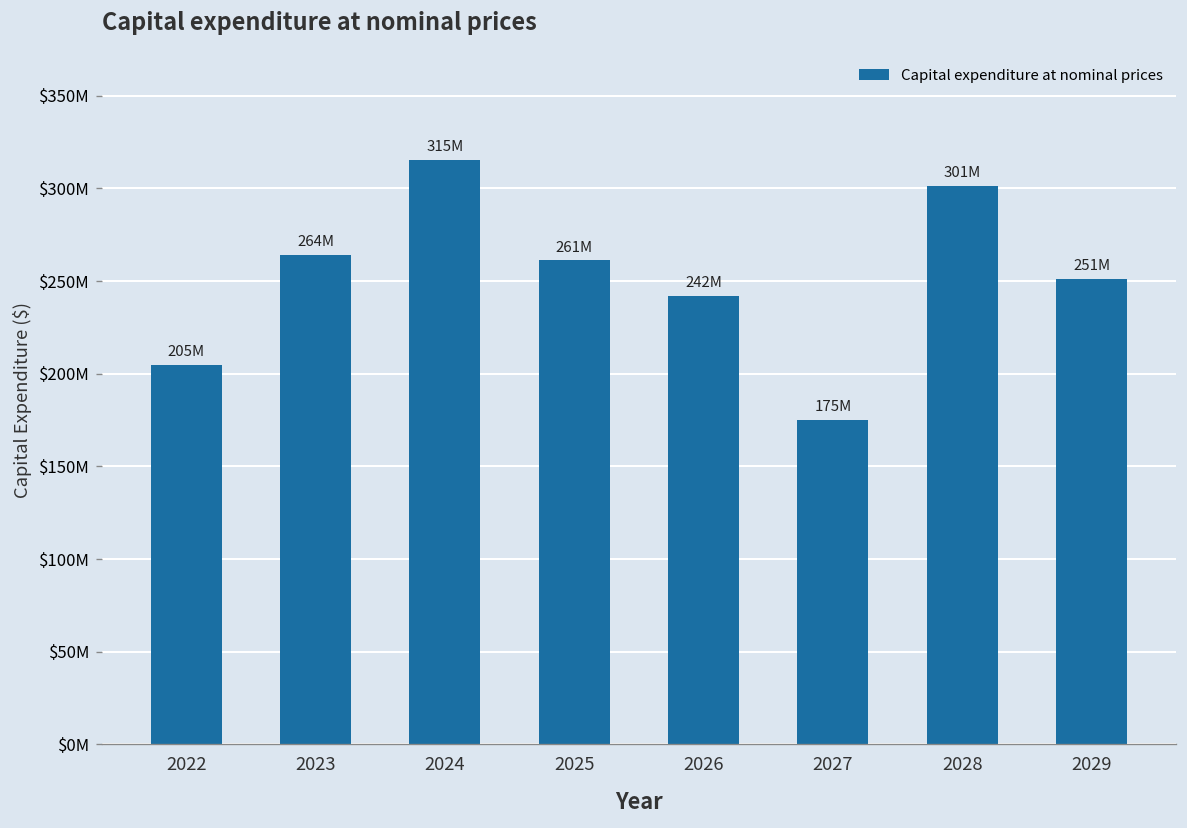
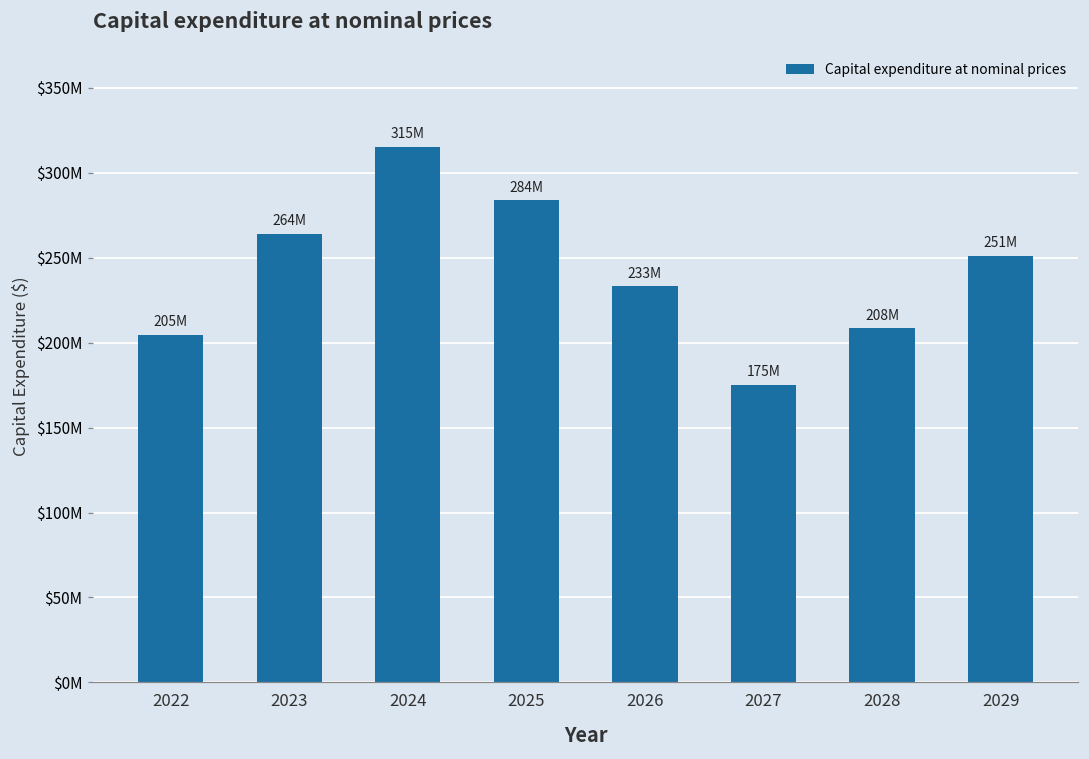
  {
    "2022": "205M",
    "2023": "264M",
    "2024": "315M",
-   "2025": "261M",
-   "2026": "242M",
+   "2025": "284M",
+   "2026": "233M",
    "2027": "175M",
-   "2028": "301M",
+   "2028": "208M",
    "2029": "251M"
  }
